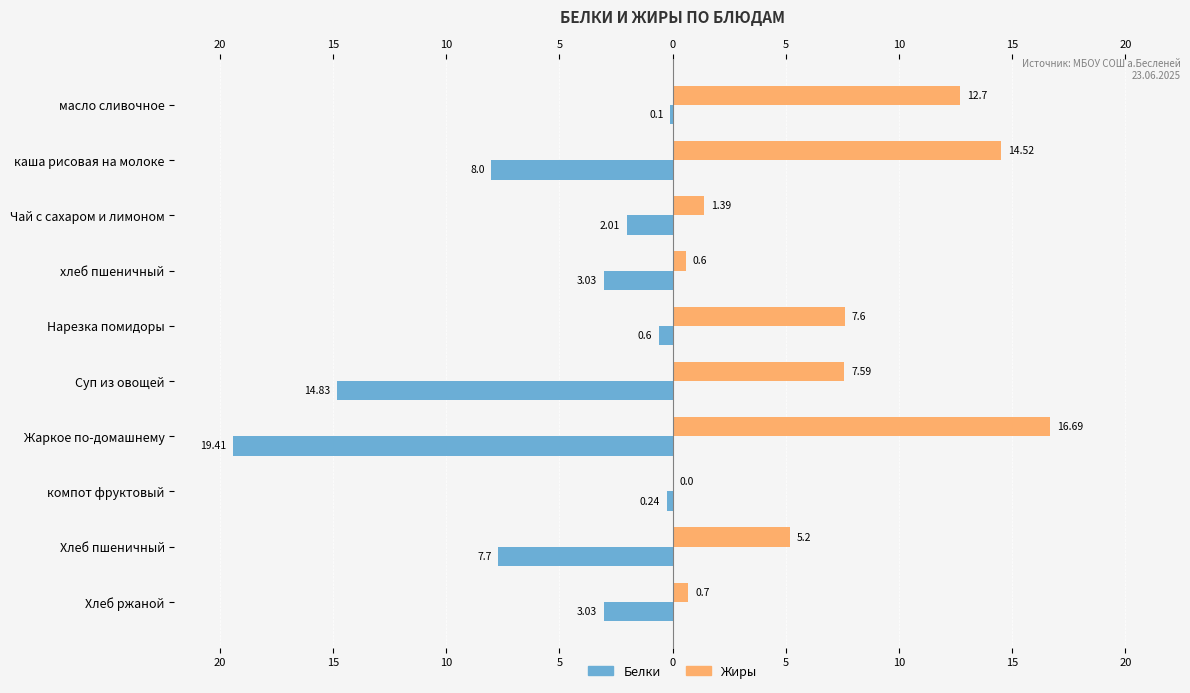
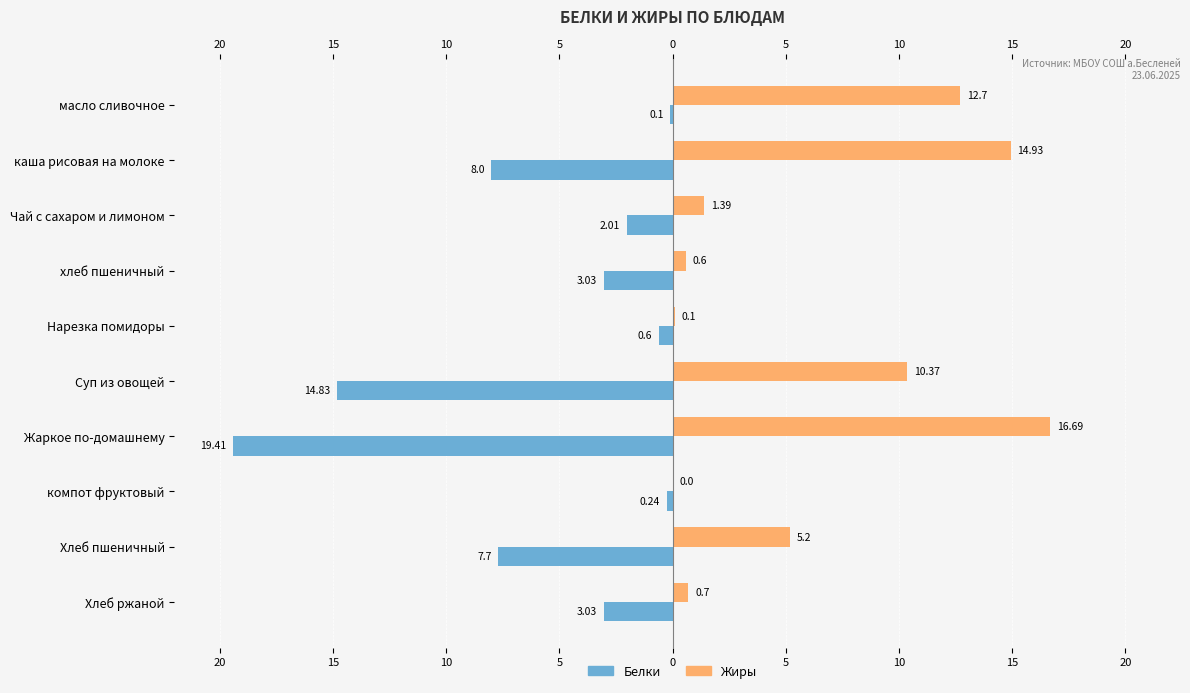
  {
    "Жиры": {
      "масло сливочное": 12.7,
-     "каша рисовая на молоке": 14.52,
+     "каша рисовая на молоке": 14.93,
      "Чай с сахаром и лимоном": 1.39,
      "хлеб пшеничный": 0.6,
-     "Нарезка помидоры": 7.6,
-     "Суп из овощей": 7.59,
+     "Нарезка помидоры": 0.1,
+     "Суп из овощей": 10.37,
      "Жаркое по-домашнему": 16.69,
      "компот фруктовый": 0.0,
      "Хлеб пшеничный": 5.2,
      "Хлеб ржаной": 0.7
    }
  }
